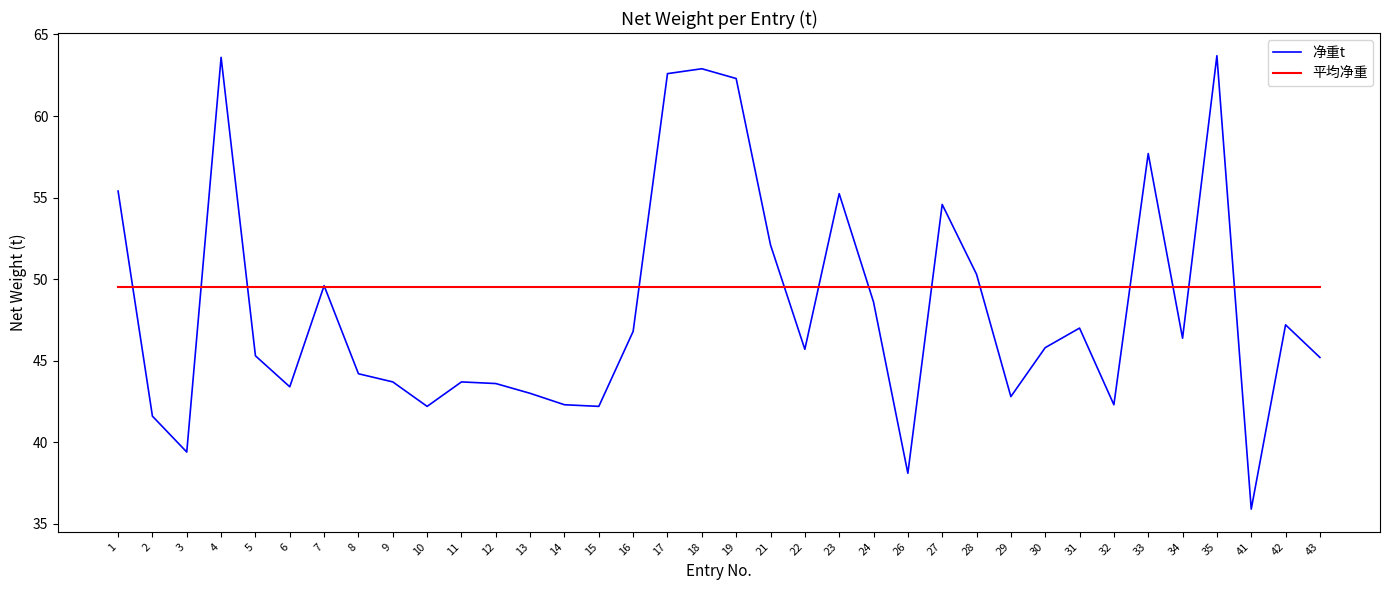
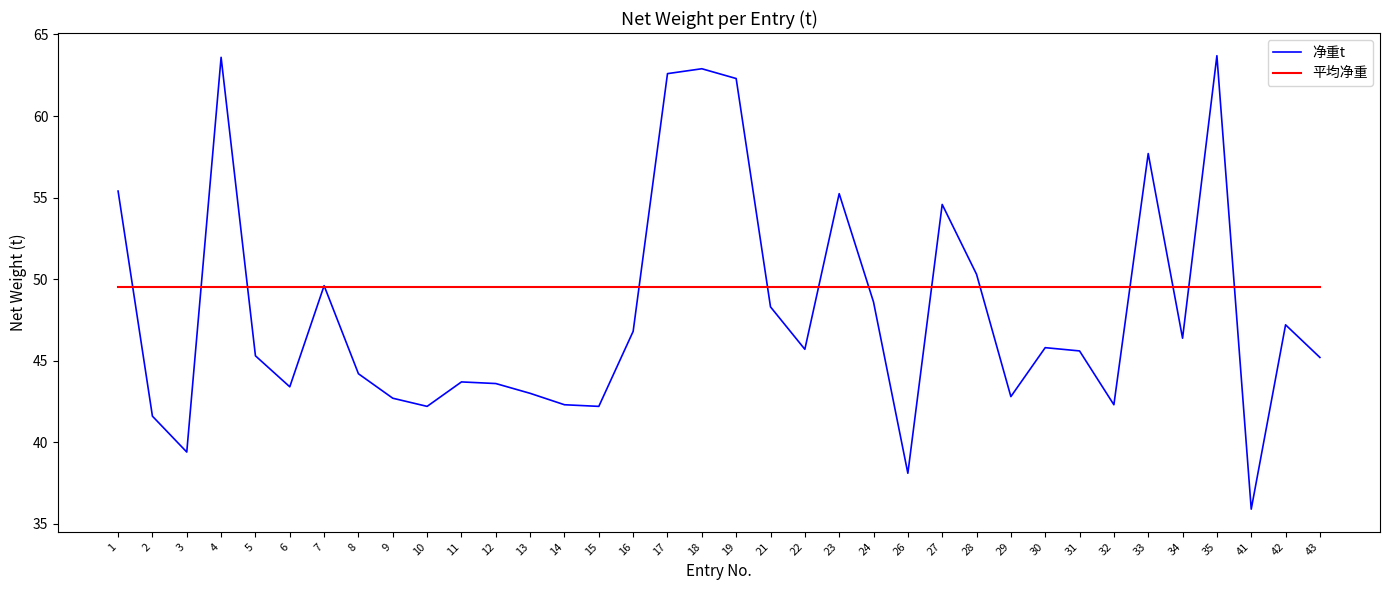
  {
    "净重t": {
      "1": 55.4,
      "2": 41.6,
      "3": 39.4,
      "4": 63.6,
      "5": 45.3,
      "6": 43.4,
      "8": 44.2,
-     "9": 43.7,
+     "9": 42.7,
      "10": 42.2,
      "11": 43.7,
      "12": 43.6,
      "13": 43.0,
      "14": 42.3,
      "15": 42.2,
      "16": 46.8,
      "17": 62.6,
      "18": 62.9,
      "19": 62.3,
-     "21": 52.1,
+     "21": 48.3,
      "22": 45.7,
      "23": 55.2,
      "24": 48.6,
      "26": 38.1,
      "27": 54.6,
      "28": 50.3,
      "29": 42.8,
      "30": 45.8,
-     "31": 47.0,
+     "31": 45.6,
      "32": 42.3,
      "33": 57.7,
      "34": 46.4,
      "35": 63.7,
      "41": 35.9,
      "42": 47.2,
      "43": 45.2
    },
    "平均净重": {
      "1": 49.5,
      "2": 49.5,
      "3": 49.5,
      "4": 49.5,
      "5": 49.5,
      "6": 49.5,
      "8": 49.5,
      "9": 49.5,
      "10": 49.5,
      "11": 49.5,
      "12": 49.5,
      "13": 49.5,
      "14": 49.5,
      "15": 49.5,
      "16": 49.5,
      "17": 49.5,
      "18": 49.5,
      "19": 49.5,
      "21": 49.5,
      "22": 49.5,
      "23": 49.5,
      "24": 49.5,
      "26": 49.5,
      "27": 49.5,
      "28": 49.5,
      "29": 49.5,
      "30": 49.5,
      "31": 49.5,
      "32": 49.5,
      "33": 49.5,
      "34": 49.5,
      "35": 49.5,
      "41": 49.5,
      "42": 49.5,
      "43": 49.5
    }
  }
